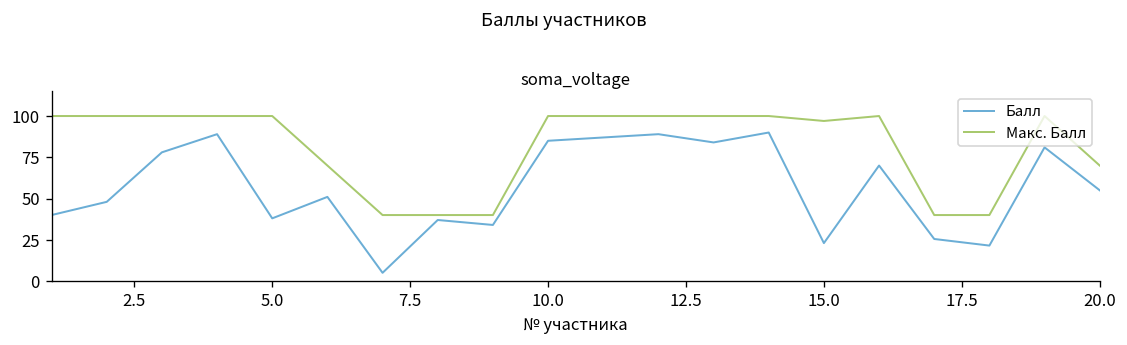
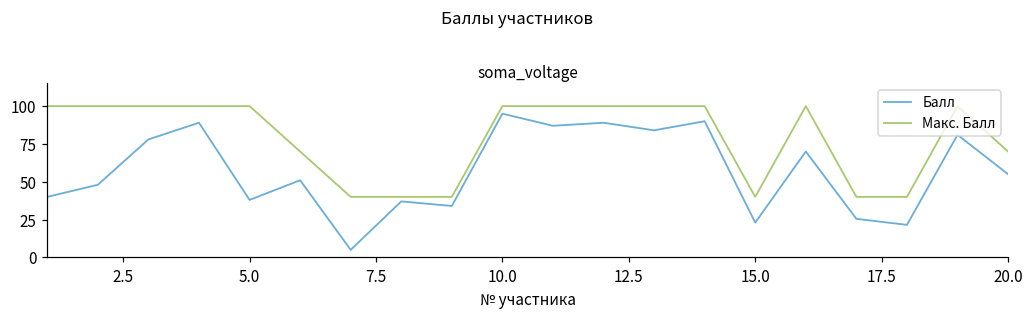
  {
    "Балл": {
      "5.0": 38,
-     "10.0": 85,
+     "10.0": 95,
      "15.0": 23,
      "20.0": 55
    },
    "Макс. Балл": {
      "5.0": 100,
      "10.0": 100,
-     "15.0": 97,
+     "15.0": 40,
      "20.0": 70
    }
  }
